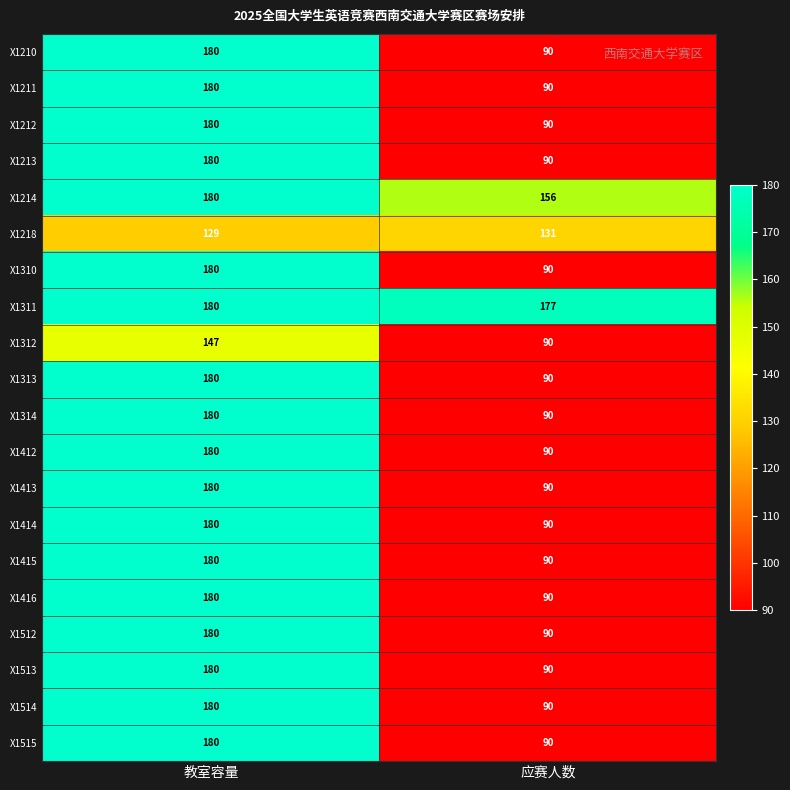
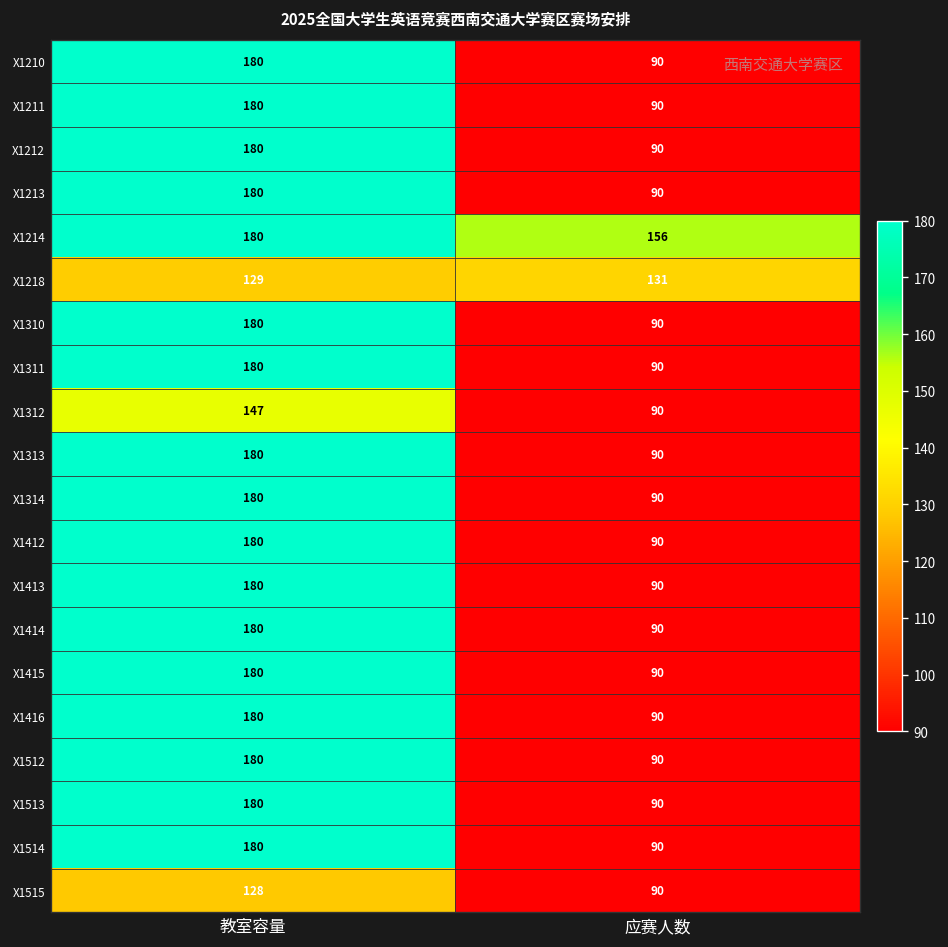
  {
    "X1210": {
      "教室容量": 180
    },
    "X1211": {
      "教室容量": 180,
      "应赛人数": 90
    },
    "X1212": {
      "教室容量": 180,
      "应赛人数": 90
    },
    "X1213": {
      "教室容量": 180,
      "应赛人数": 90
    },
    "X1214": {
      "教室容量": 180,
      "应赛人数": 156
    },
    "X1218": {
      "教室容量": 129,
      "应赛人数": 131
    },
    "X1310": {
      "教室容量": 180,
      "应赛人数": 90
    },
    "X1311": {
      "教室容量": 180,
-     "应赛人数": 177
+     "应赛人数": 90
    },
    "X1312": {
      "教室容量": 147,
      "应赛人数": 90
    },
    "X1313": {
      "教室容量": 180,
      "应赛人数": 90
    },
    "X1314": {
      "教室容量": 180,
      "应赛人数": 90
    },
    "X1412": {
      "教室容量": 180,
      "应赛人数": 90
    },
    "X1413": {
      "教室容量": 180,
      "应赛人数": 90
    },
    "X1414": {
      "教室容量": 180,
      "应赛人数": 90
    },
    "X1415": {
      "教室容量": 180,
      "应赛人数": 90
    },
    "X1416": {
      "教室容量": 180,
      "应赛人数": 90
    },
    "X1512": {
      "教室容量": 180,
      "应赛人数": 90
    },
    "X1513": {
      "教室容量": 180,
      "应赛人数": 90
    },
    "X1514": {
      "教室容量": 180,
      "应赛人数": 90
    },
    "X1515": {
-     "教室容量": 180,
+     "教室容量": 128,
      "应赛人数": 90
    }
  }
